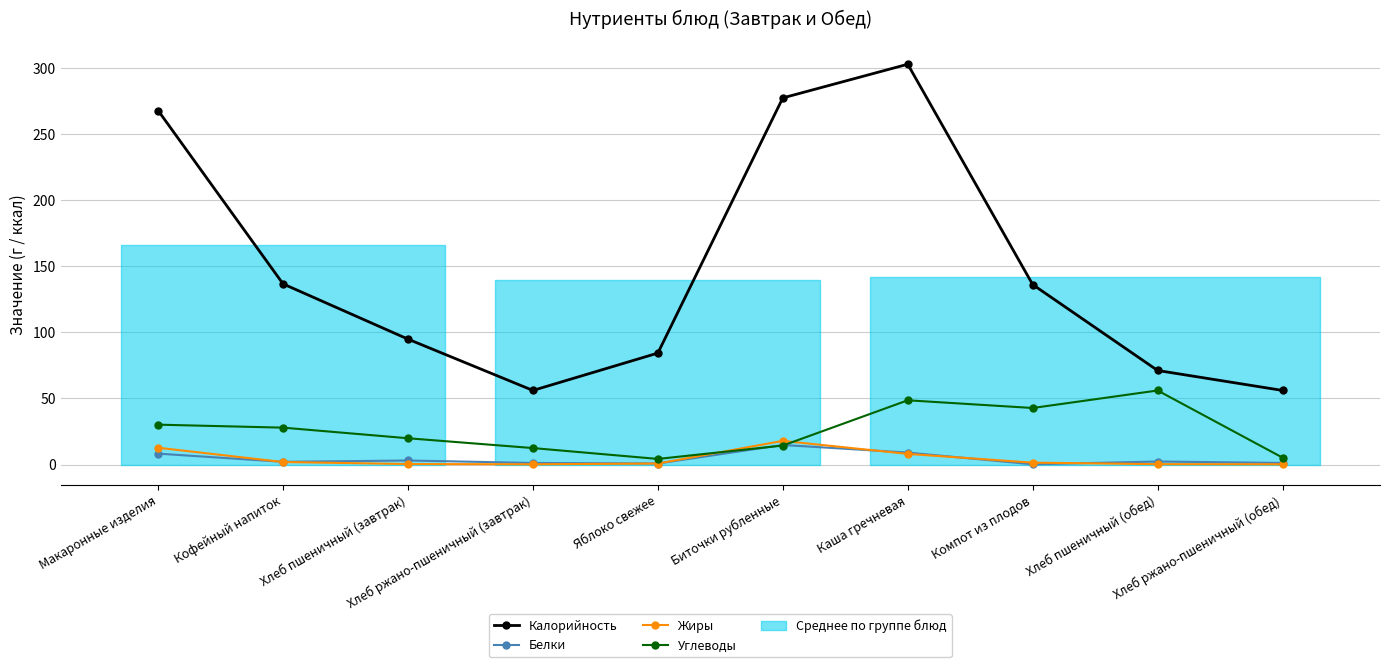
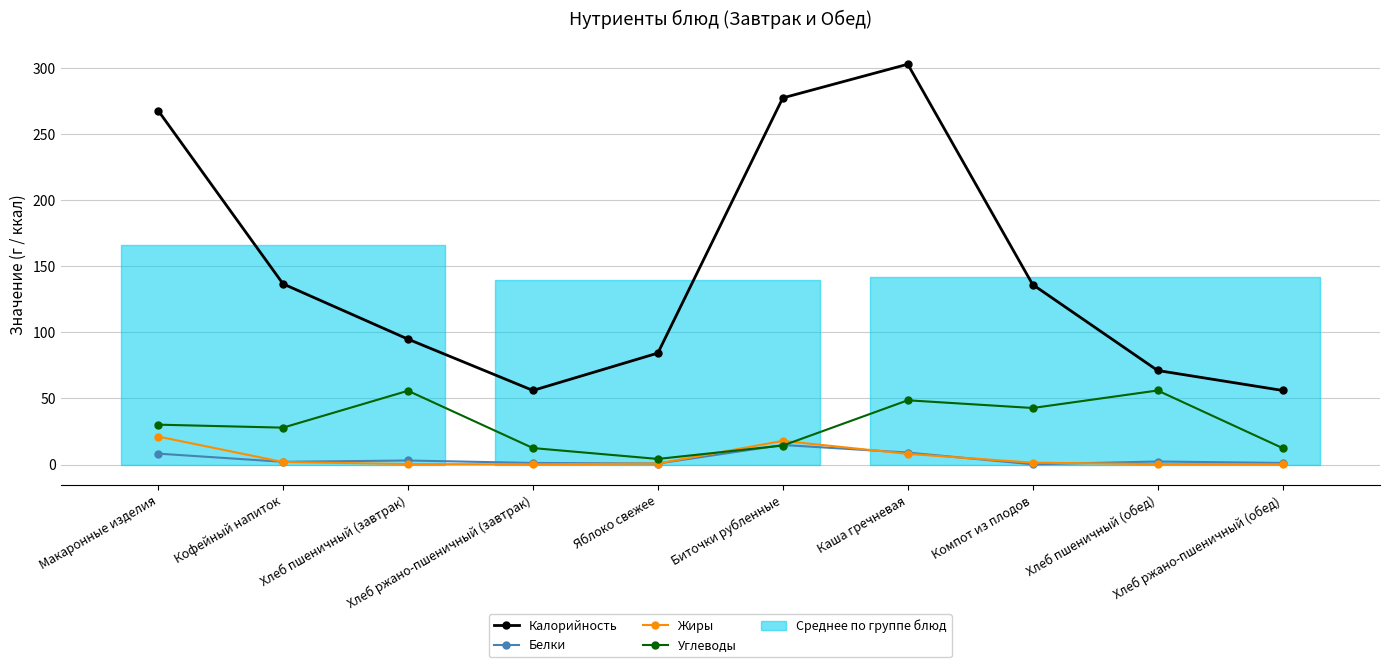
  {
    "Калорийность": {
      "Макаронные изделия": 268,
      "Кофейный напиток": 137,
      "Хлеб пшеничный (завтрак)": 95,
      "Хлеб ржано-пшеничный (завтрак)": 56,
      "Яблоко свежее": 84,
      "Биточки рубленные": 278,
      "Каша гречневая": 303,
      "Компот из плодов": 136,
      "Хлеб пшеничный (обед)": 71,
      "Хлеб ржано-пшеничный (обед)": 56
    },
    "Белки": {
      "Макаронные изделия": 8,
      "Хлеб пшеничный (завтрак)": 3,
      "Хлеб пшеничный (обед)": 2
    },
    "Жиры": {
-     "Макаронные изделия": 13,
+     "Макаронные изделия": 21,
      "Хлеб пшеничный (завтрак)": 0,
      "Биточки рубленные": 18,
      "Хлеб пшеничный (обед)": 0
    },
    "Углеводы": {
      "Макаронные изделия": 30,
      "Кофейный напиток": 28,
-     "Хлеб пшеничный (завтрак)": 20,
+     "Хлеб пшеничный (завтрак)": 56,
      "Хлеб ржано-пшеничный (завтрак)": 12,
      "Яблоко свежее": 4,
      "Каша гречневая": 49,
      "Компот из плодов": 43,
      "Хлеб пшеничный (обед)": 56,
-     "Хлеб ржано-пшеничный (обед)": 5
+     "Хлеб ржано-пшеничный (обед)": 12
    }
  }
